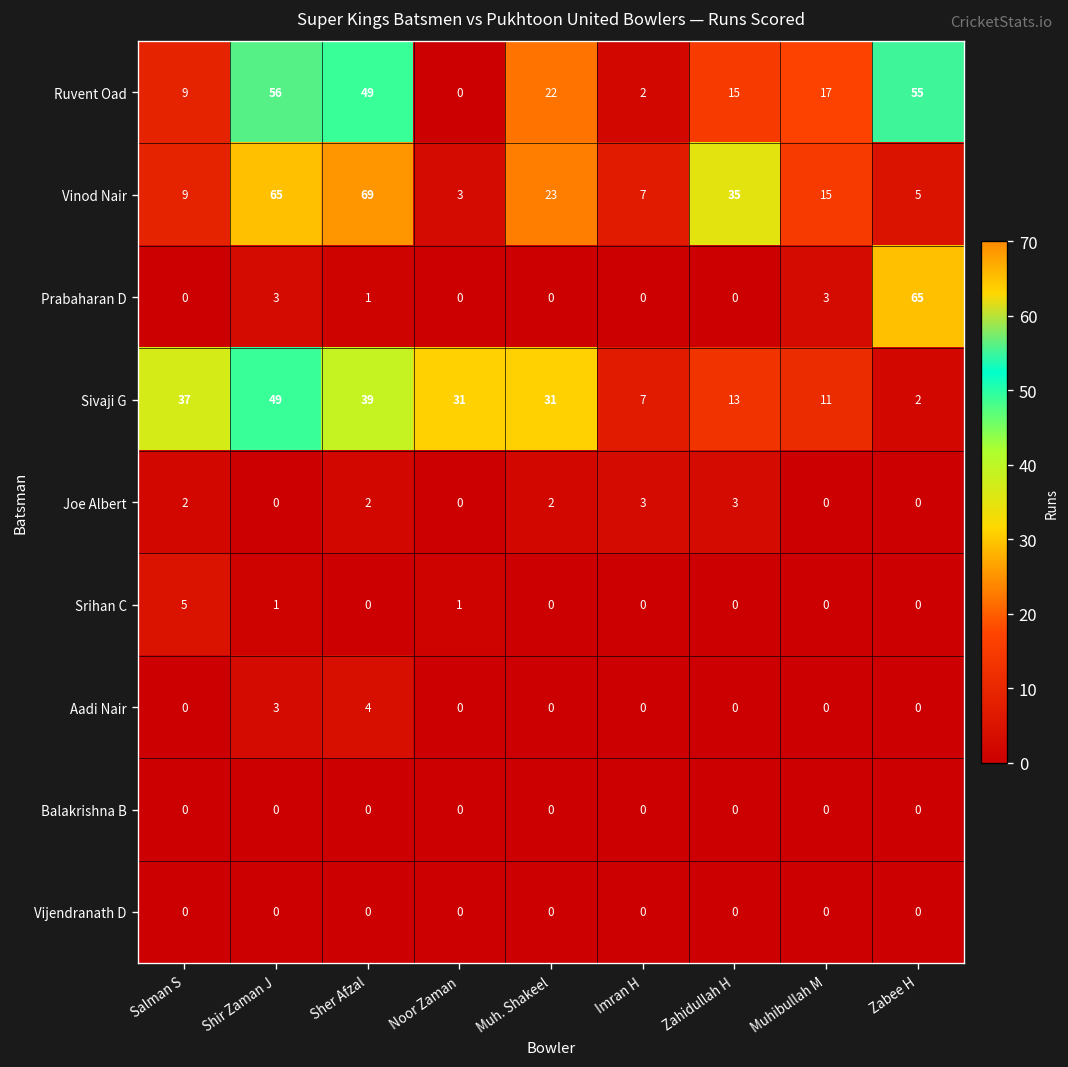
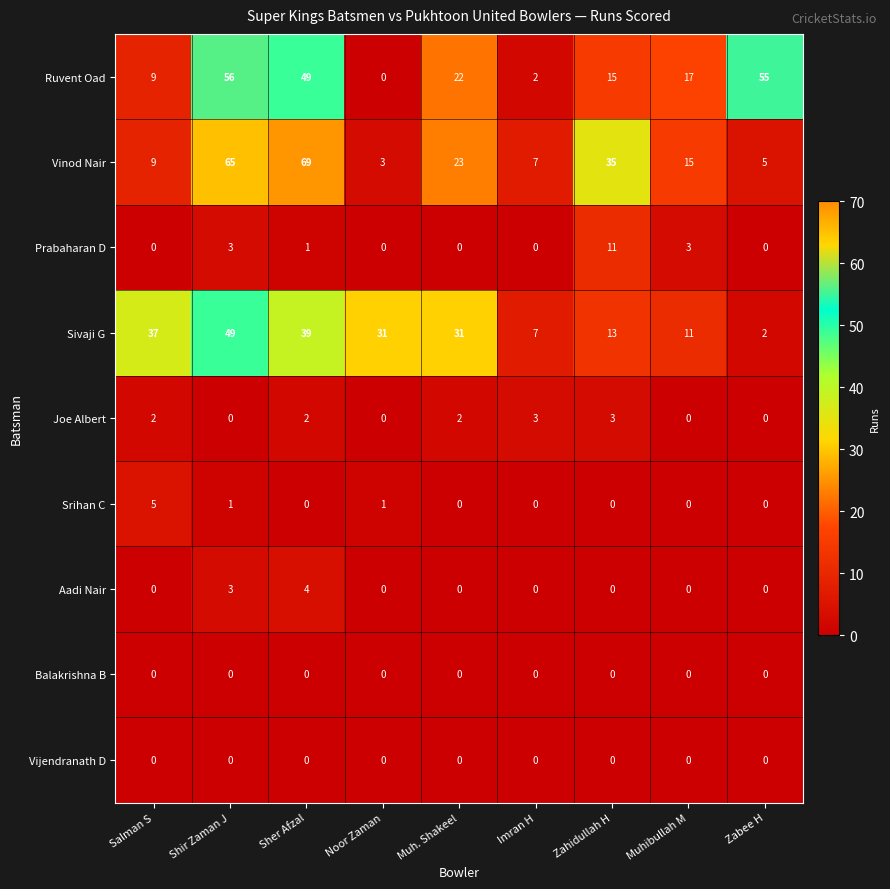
  {
    "Ruvent Oad": {
      "Salman S": 9,
      "Shir Zaman J": 56,
      "Sher Afzal": 49,
      "Noor Zaman": 0,
      "Muh. Shakeel": 22,
      "Imran H": 2,
      "Zahidullah H": 15,
      "Muhibullah M": 17,
      "Zabee H": 55
    },
    "Vinod Nair": {
      "Salman S": 9,
      "Shir Zaman J": 65,
      "Sher Afzal": 69,
      "Noor Zaman": 3,
      "Muh. Shakeel": 23,
      "Imran H": 7,
      "Zahidullah H": 35,
      "Muhibullah M": 15,
      "Zabee H": 5
    },
    "Prabaharan D": {
      "Salman S": 0,
      "Shir Zaman J": 3,
      "Sher Afzal": 1,
      "Noor Zaman": 0,
      "Muh. Shakeel": 0,
      "Imran H": 0,
-     "Zahidullah H": 0,
+     "Zahidullah H": 11,
      "Muhibullah M": 3,
-     "Zabee H": 65
+     "Zabee H": 0
    },
    "Sivaji G": {
      "Salman S": 37,
      "Shir Zaman J": 49,
      "Sher Afzal": 39,
      "Noor Zaman": 31,
      "Muh. Shakeel": 31,
      "Imran H": 7,
      "Zahidullah H": 13,
      "Muhibullah M": 11,
      "Zabee H": 2
    },
    "Joe Albert": {
      "Salman S": 2,
      "Shir Zaman J": 0,
      "Sher Afzal": 2,
      "Noor Zaman": 0,
      "Muh. Shakeel": 2,
      "Imran H": 3,
      "Zahidullah H": 3,
      "Muhibullah M": 0,
      "Zabee H": 0
    },
    "Srihan C": {
      "Salman S": 5,
      "Shir Zaman J": 1,
      "Sher Afzal": 0,
      "Noor Zaman": 1,
      "Muh. Shakeel": 0,
      "Imran H": 0,
      "Zahidullah H": 0,
      "Muhibullah M": 0,
      "Zabee H": 0
    },
    "Aadi Nair": {
      "Salman S": 0,
      "Shir Zaman J": 3,
      "Sher Afzal": 4,
      "Noor Zaman": 0,
      "Muh. Shakeel": 0,
      "Imran H": 0,
      "Zahidullah H": 0,
      "Muhibullah M": 0,
      "Zabee H": 0
    },
    "Balakrishna B": {
      "Salman S": 0,
      "Shir Zaman J": 0,
      "Sher Afzal": 0,
      "Noor Zaman": 0,
      "Muh. Shakeel": 0,
      "Imran H": 0,
      "Zahidullah H": 0,
      "Muhibullah M": 0,
      "Zabee H": 0
    },
    "Vijendranath D": {
      "Salman S": 0,
      "Shir Zaman J": 0,
      "Sher Afzal": 0,
      "Noor Zaman": 0,
      "Muh. Shakeel": 0,
      "Imran H": 0,
      "Zahidullah H": 0,
      "Muhibullah M": 0,
      "Zabee H": 0
    }
  }
